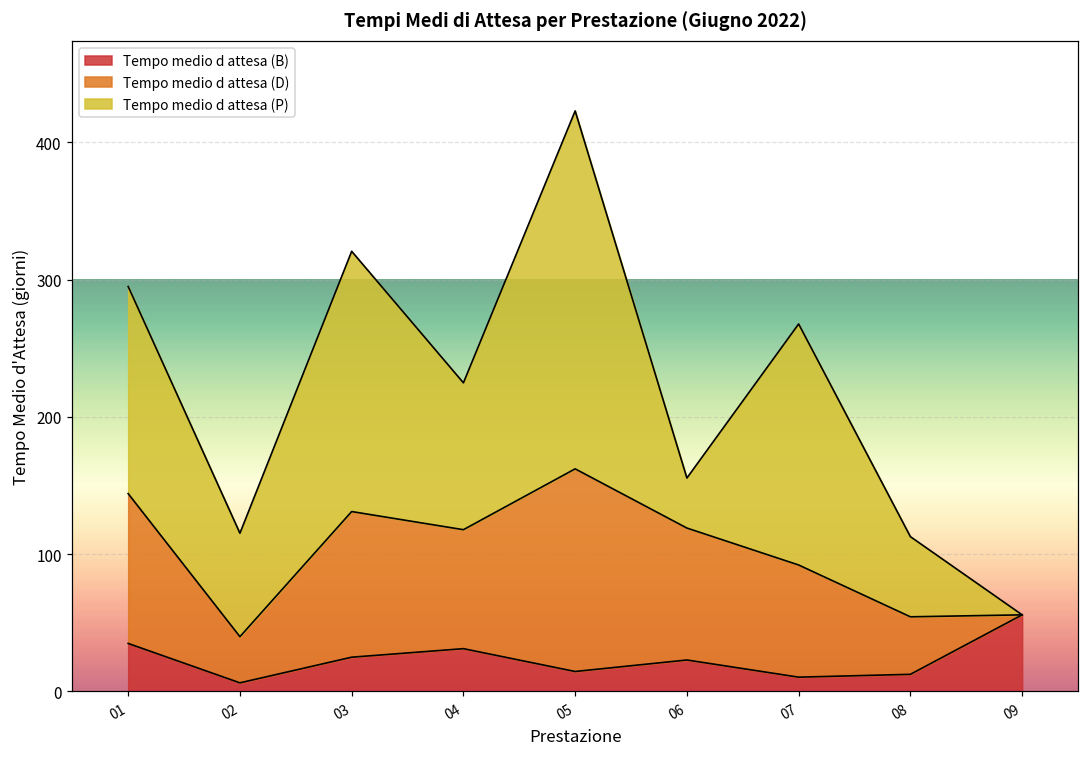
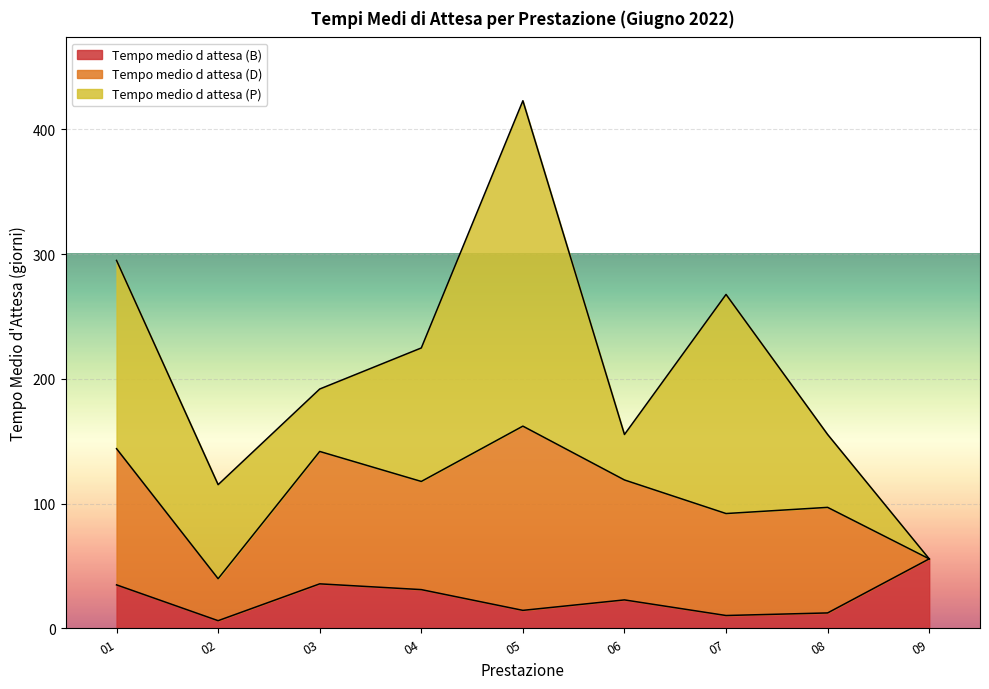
  {
    "Tempo medio d attesa (B)": {
      "01": 35,
      "02": 6,
-     "03": 25,
+     "03": 36,
      "04": 31,
      "05": 15,
      "06": 23,
      "07": 10,
      "08": 12
    },
    "Tempo medio d attesa (D)": {
      "01": 109,
      "02": 34,
      "03": 106,
      "04": 87,
      "05": 148,
      "06": 96,
      "07": 82,
-     "08": 42
+     "08": 85
    },
    "Tempo medio d attesa (P)": {
      "01": 151,
      "02": 75,
-     "03": 190,
+     "03": 50,
      "04": 107,
      "05": 261,
      "06": 36,
      "07": 176,
      "08": 58
    }
  }
